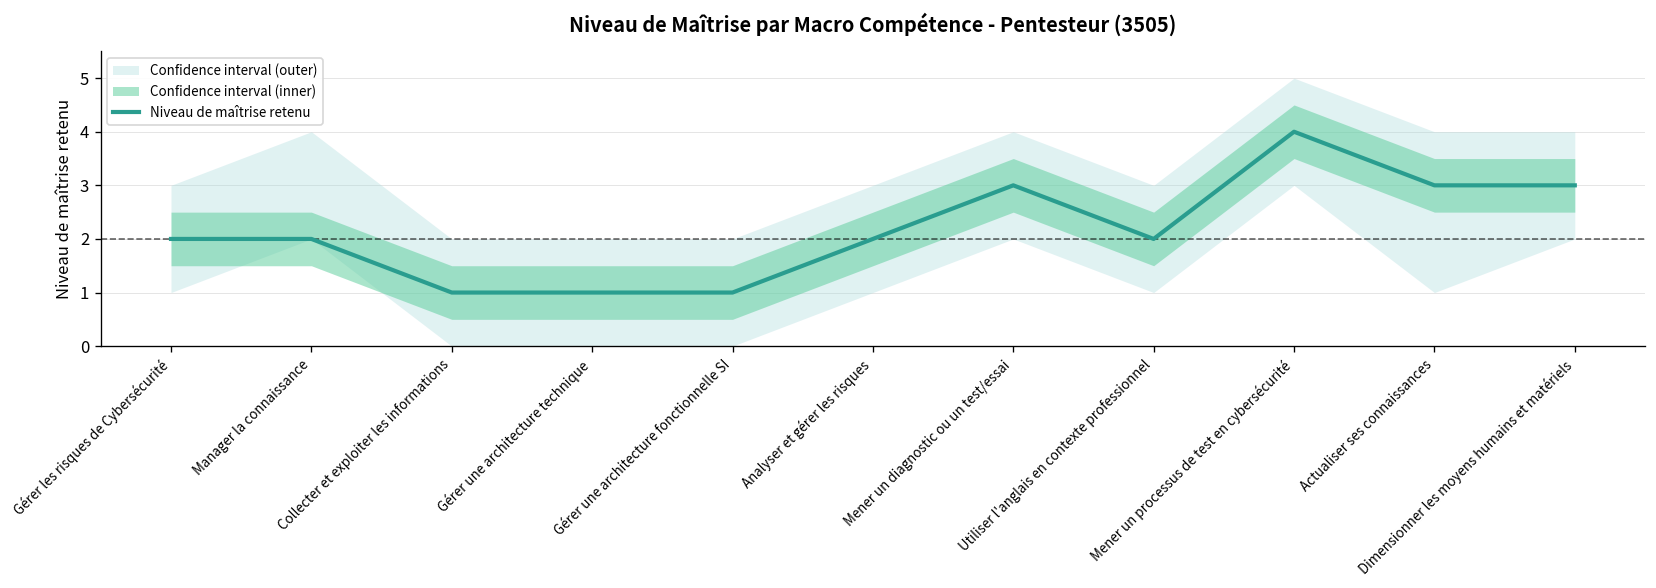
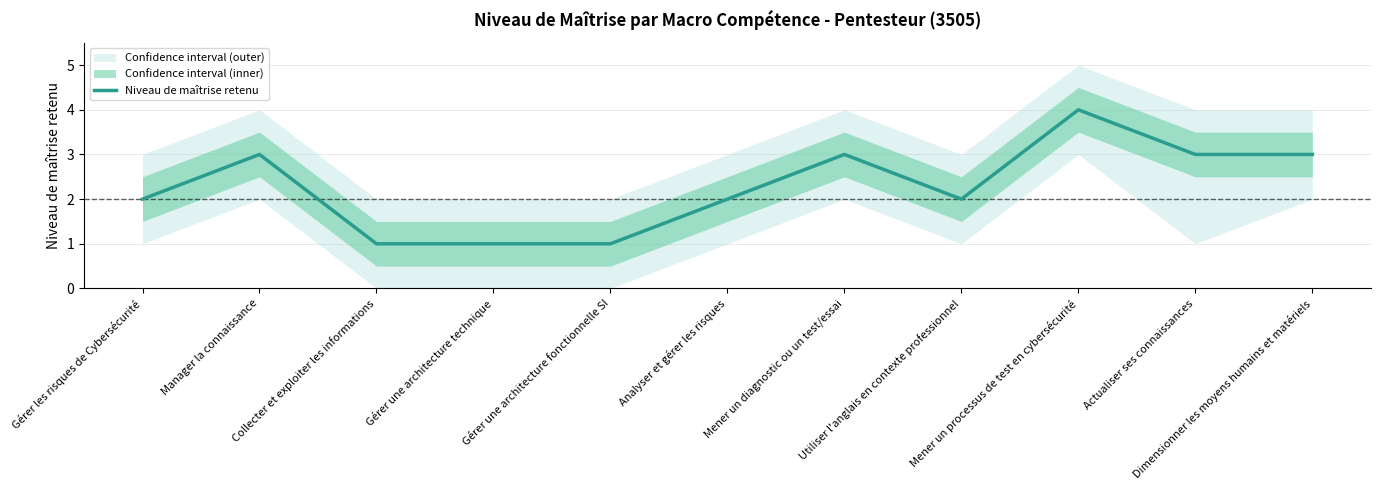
  {
    "Niveau de maîtrise retenu": {
      "Gérer les risques de Cybersécurité": 2,
-     "Manager la connaissance": 2,
+     "Manager la connaissance": 3,
      "Collecter et exploiter les informations": 1,
      "Gérer une architecture technique": 1,
      "Gérer une architecture fonctionnelle SI": 1,
      "Analyser et gérer les risques": 2,
      "Mener un diagnostic ou un test/essai": 3,
      "Utiliser l'anglais en contexte professionnel": 2,
      "Mener un processus de test en cybersécurité": 4,
      "Actualiser ses connaissances": 3,
      "Dimensionner les moyens humains et matériels": 3
    }
  }
